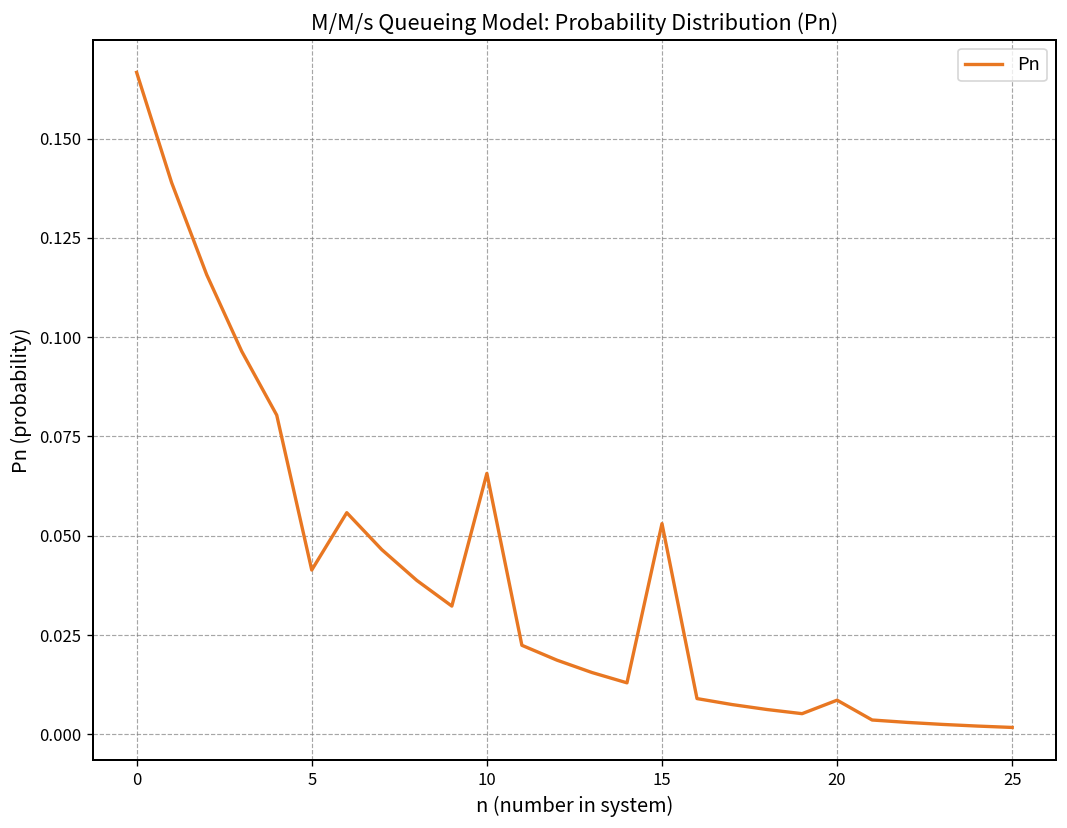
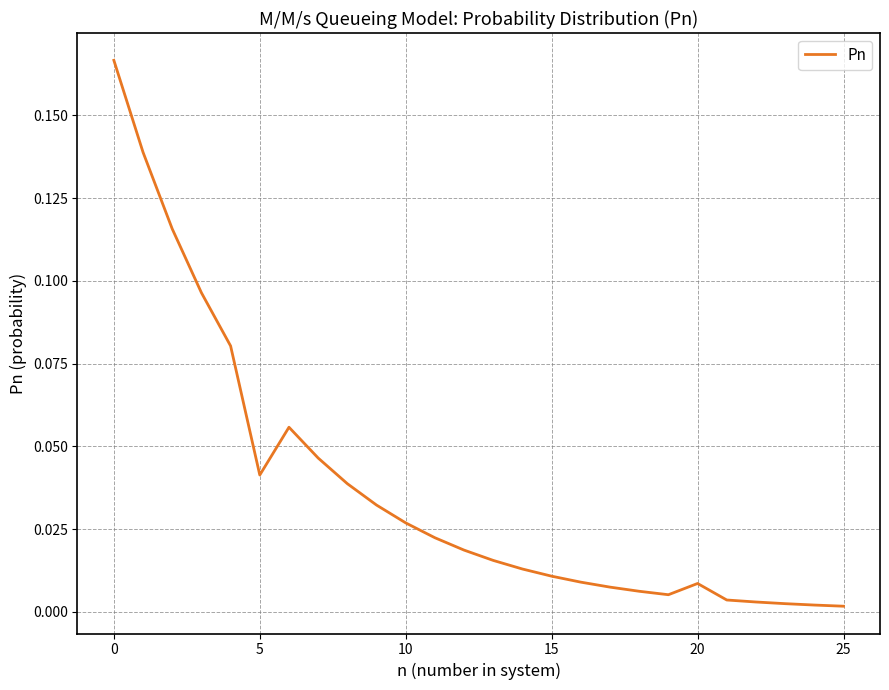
  {
    "0": 0.167,
    "5": 0.041,
-   "10": 0.066,
-   "15": 0.053,
+   "10": 0.027,
+   "15": 0.011,
    "20": 0.009,
    "25": 0.002
  }
